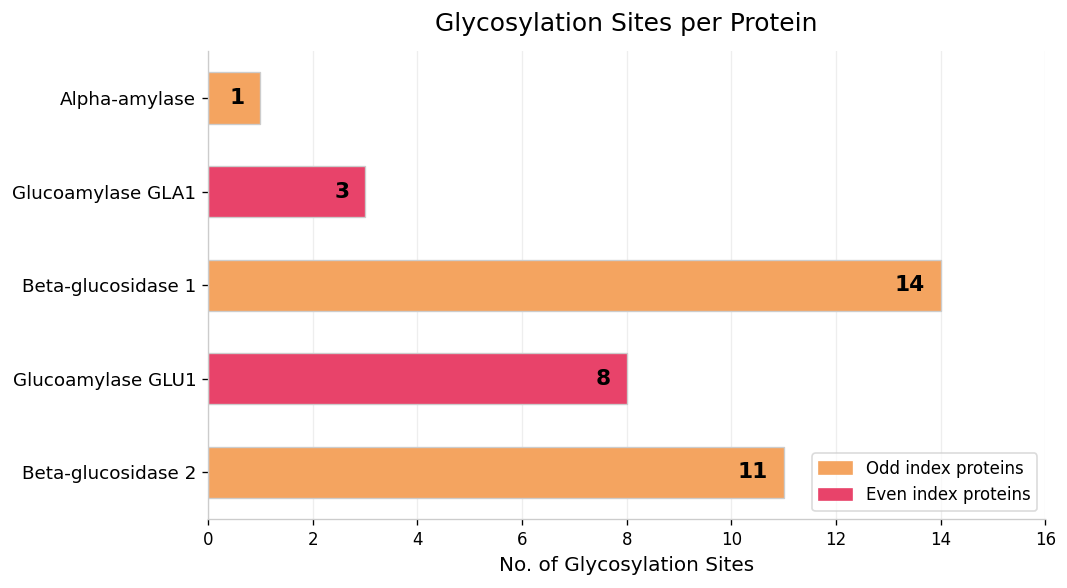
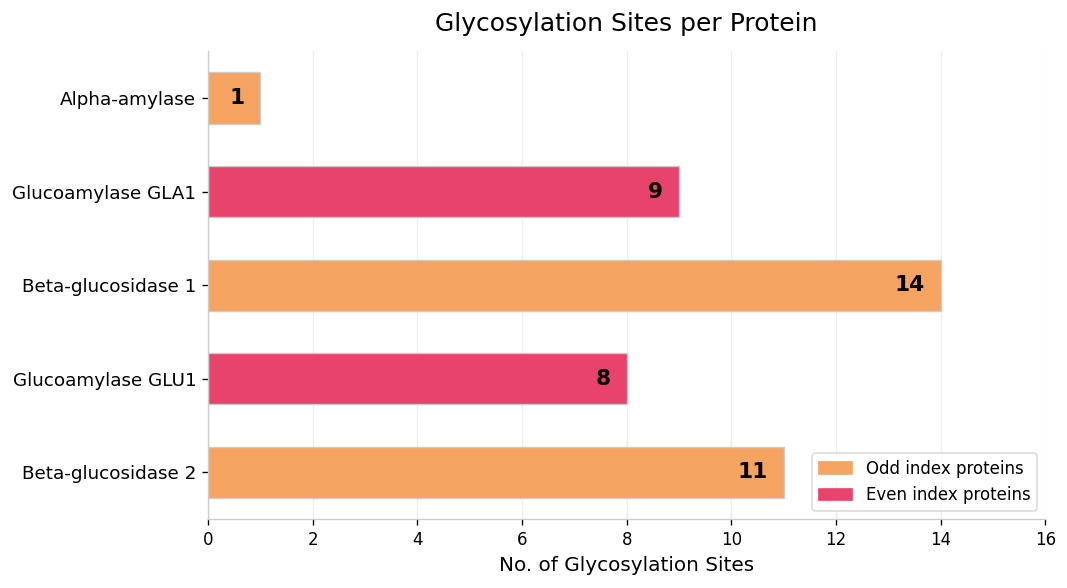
  {
    "Alpha-amylase": 1,
-   "Glucoamylase GLA1": 3,
+   "Glucoamylase GLA1": 9,
    "Beta-glucosidase 1": 14,
    "Glucoamylase GLU1": 8,
    "Beta-glucosidase 2": 11
  }
